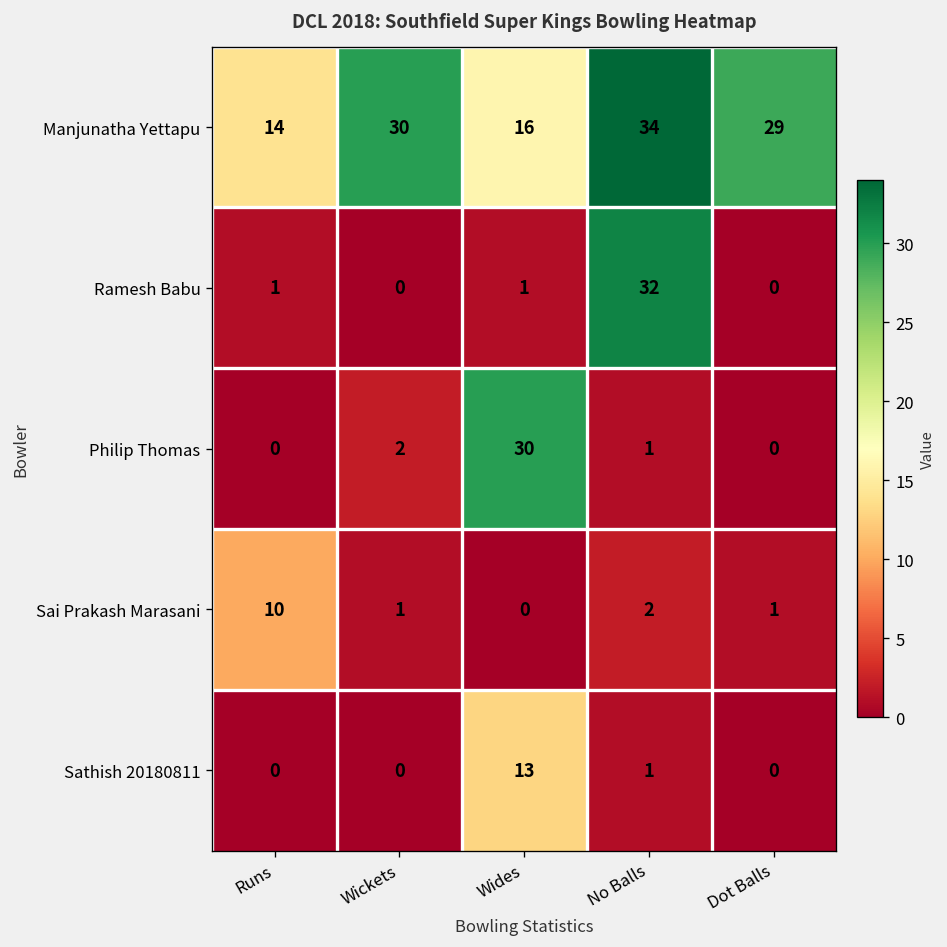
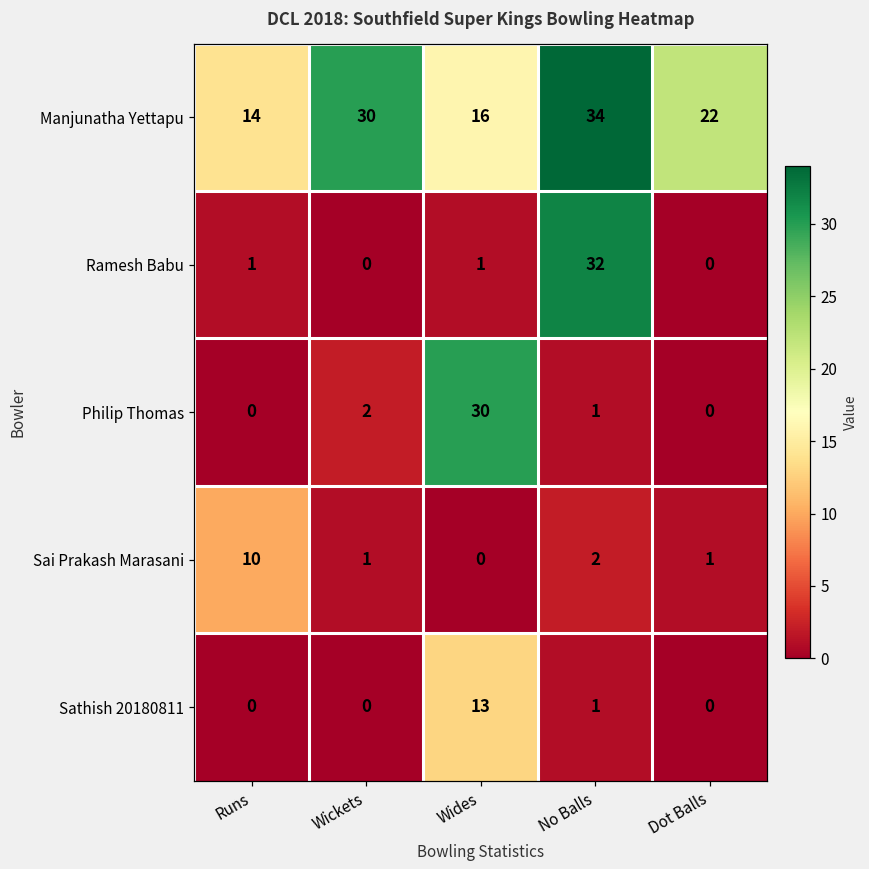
  {
    "Manjunatha Yettapu": {
      "Runs": 14,
      "Wickets": 30,
      "Wides": 16,
      "No Balls": 34,
-     "Dot Balls": 29
+     "Dot Balls": 22
    },
    "Ramesh Babu": {
      "Runs": 1,
      "Wickets": 0,
      "Wides": 1,
      "No Balls": 32,
      "Dot Balls": 0
    },
    "Philip Thomas": {
      "Runs": 0,
      "Wickets": 2,
      "Wides": 30,
      "No Balls": 1,
      "Dot Balls": 0
    },
    "Sai Prakash Marasani": {
      "Runs": 10,
      "Wickets": 1,
      "Wides": 0,
      "No Balls": 2,
      "Dot Balls": 1
    },
    "Sathish 20180811": {
      "Runs": 0,
      "Wickets": 0,
      "Wides": 13,
      "No Balls": 1,
      "Dot Balls": 0
    }
  }
